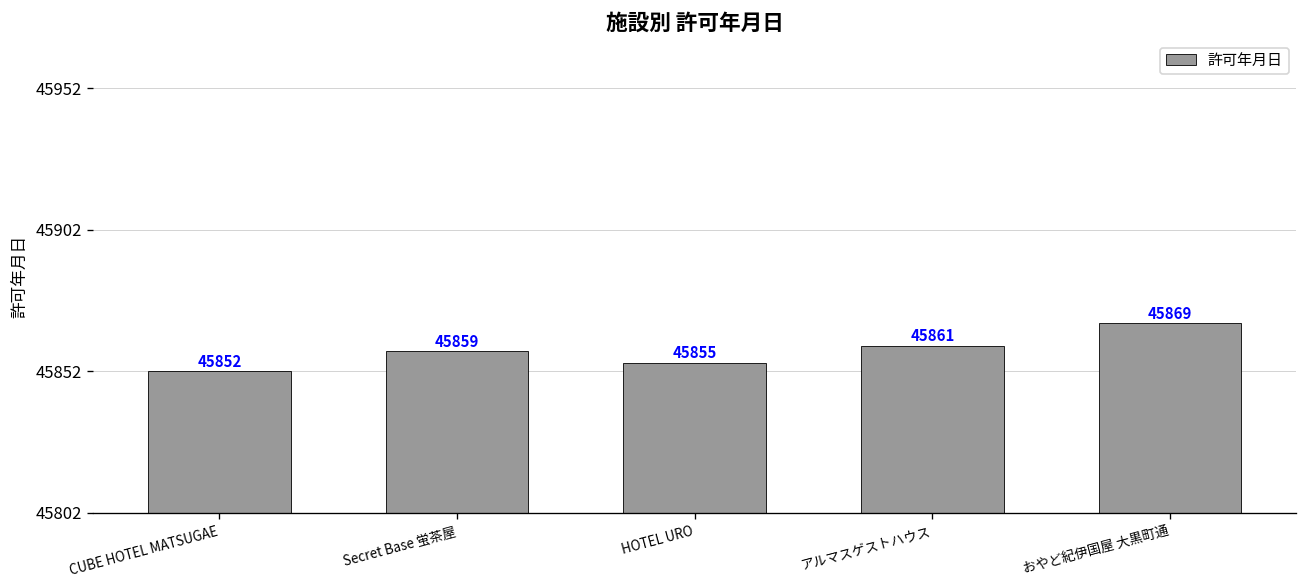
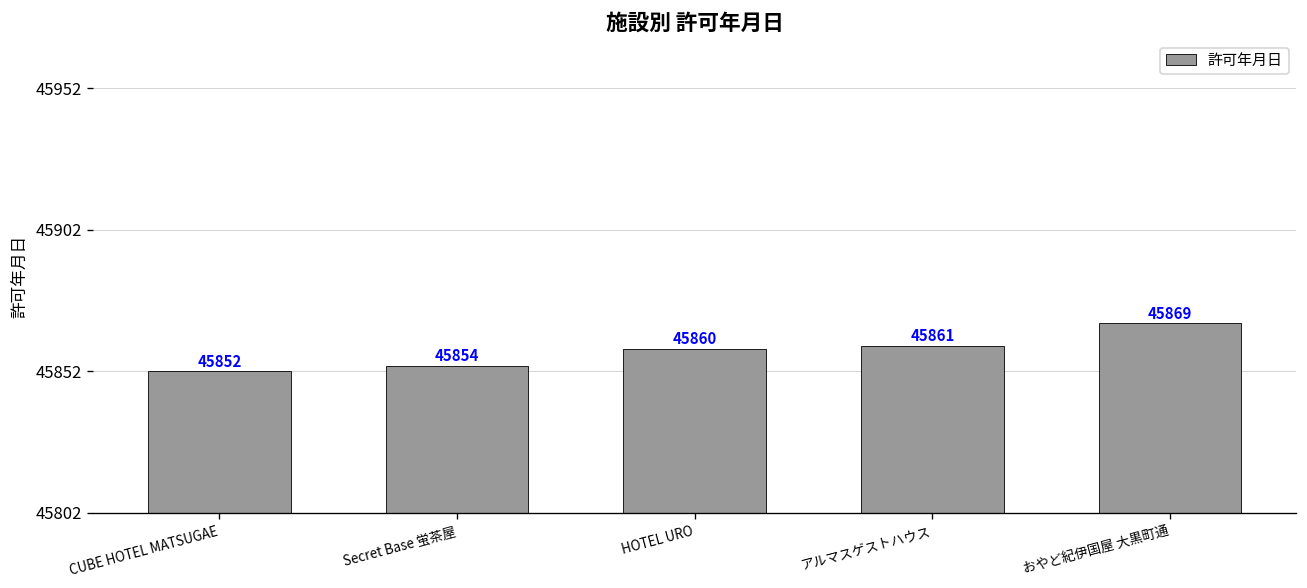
  {
    "CUBE HOTEL MATSUGAE": 45852,
-   "Secret Base 蛍茶屋": 45859,
-   "HOTEL URO": 45855,
+   "Secret Base 蛍茶屋": 45854,
+   "HOTEL URO": 45860,
    "アルマスゲストハウス": 45861,
    "おやど紀伊国屋 大黒町通": 45869
  }
